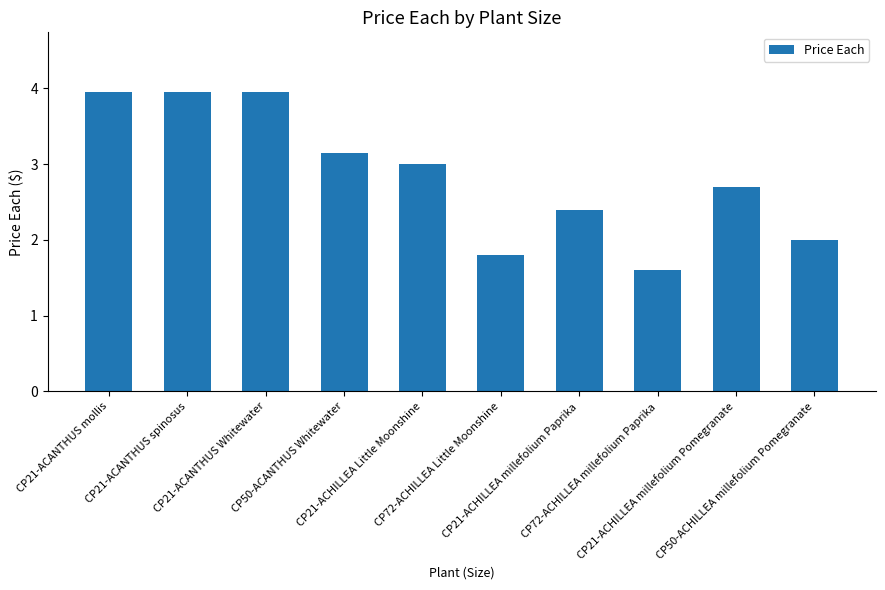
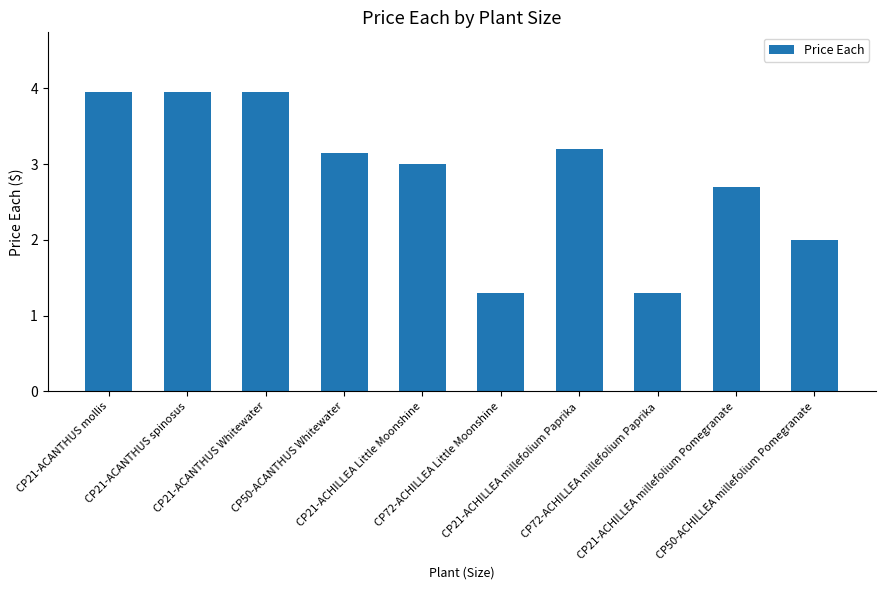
  {
    "CP21-ACANTHUS mollis": 4.0,
    "CP21-ACANTHUS spinosus": 4.0,
    "CP21-ACANTHUS Whitewater": 4.0,
    "CP50-ACANTHUS Whitewater": 3.2,
    "CP21-ACHILLEA Little Moonshine": 3.0,
-   "CP72-ACHILLEA Little Moonshine": 1.8,
-   "CP21-ACHILLEA millefolium Paprika": 2.4,
-   "CP72-ACHILLEA millefolium Paprika": 1.6,
+   "CP72-ACHILLEA Little Moonshine": 1.3,
+   "CP21-ACHILLEA millefolium Paprika": 3.2,
+   "CP72-ACHILLEA millefolium Paprika": 1.3,
    "CP21-ACHILLEA millefolium Pomegranate": 2.7,
    "CP50-ACHILLEA millefolium Pomegranate": 2.0
  }
